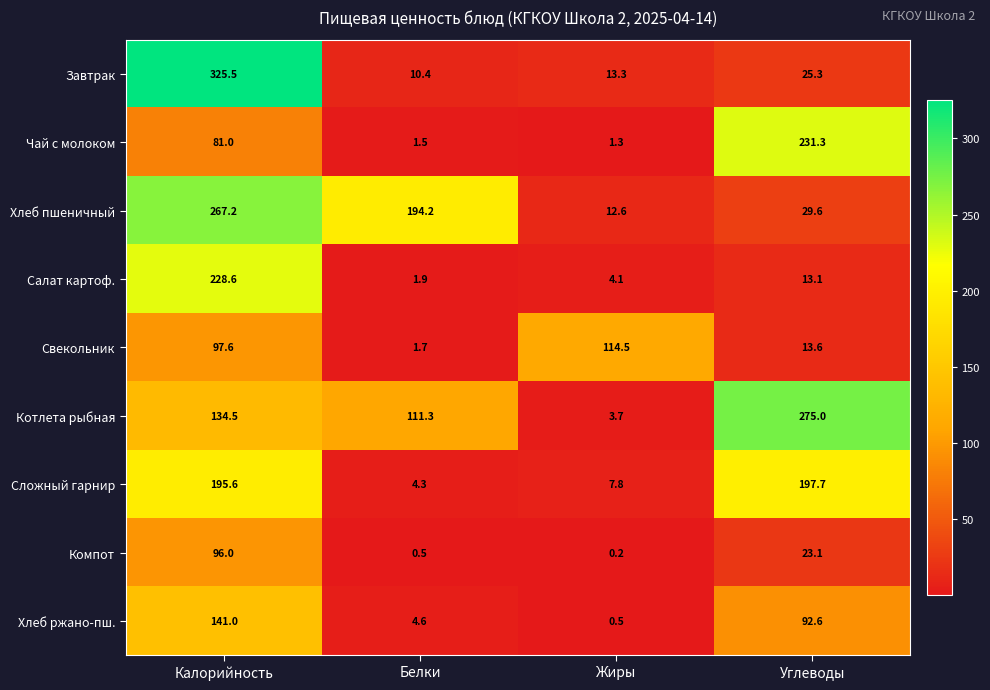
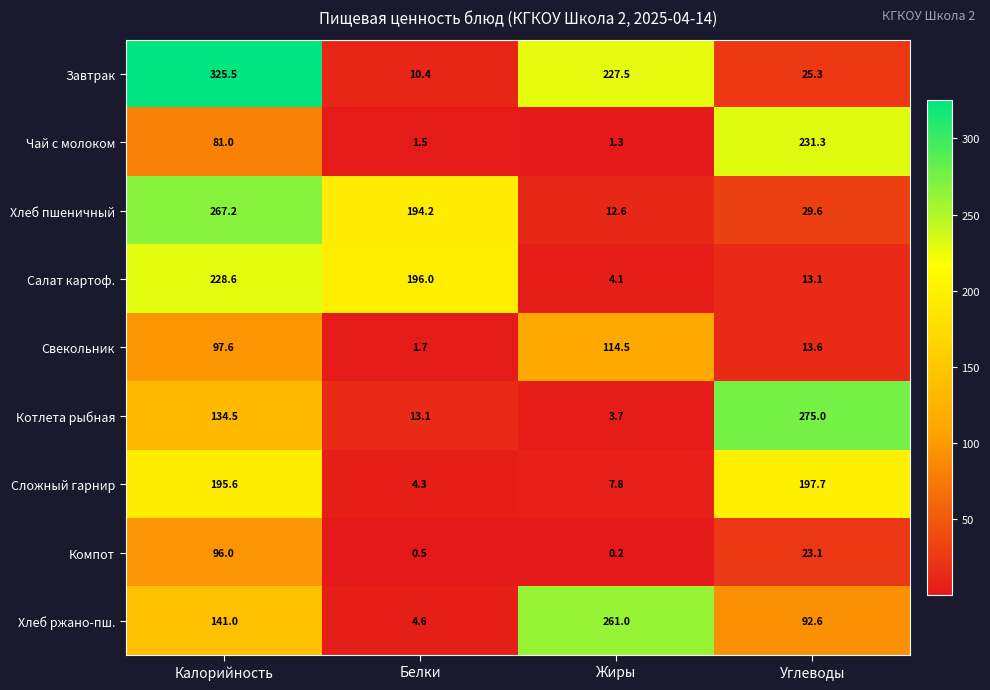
  {
    "Завтрак": {
      "Калорийность": 325.5,
      "Белки": 10.4,
-     "Жиры": 13.3,
+     "Жиры": 227.5,
      "Углеводы": 25.3
    },
    "Чай с молоком": {
      "Калорийность": 81.0,
      "Белки": 1.5,
      "Жиры": 1.3,
      "Углеводы": 231.3
    },
    "Хлеб пшеничный": {
      "Калорийность": 267.2,
      "Белки": 194.2,
      "Жиры": 12.6,
      "Углеводы": 29.6
    },
    "Салат картоф.": {
      "Калорийность": 228.6,
-     "Белки": 1.9,
+     "Белки": 196.0,
      "Жиры": 4.1,
      "Углеводы": 13.1
    },
    "Свекольник": {
      "Калорийность": 97.6,
      "Белки": 1.7,
      "Жиры": 114.5,
      "Углеводы": 13.6
    },
    "Котлета рыбная": {
      "Калорийность": 134.5,
-     "Белки": 111.3,
+     "Белки": 13.1,
      "Жиры": 3.7,
      "Углеводы": 275.0
    },
    "Сложный гарнир": {
      "Калорийность": 195.6,
      "Белки": 4.3,
      "Жиры": 7.8,
      "Углеводы": 197.7
    },
    "Компот": {
      "Калорийность": 96.0,
      "Белки": 0.5,
      "Жиры": 0.2,
      "Углеводы": 23.1
    },
    "Хлеб ржано-пш.": {
      "Калорийность": 141.0,
      "Белки": 4.6,
-     "Жиры": 0.5,
+     "Жиры": 261.0,
      "Углеводы": 92.6
    }
  }
